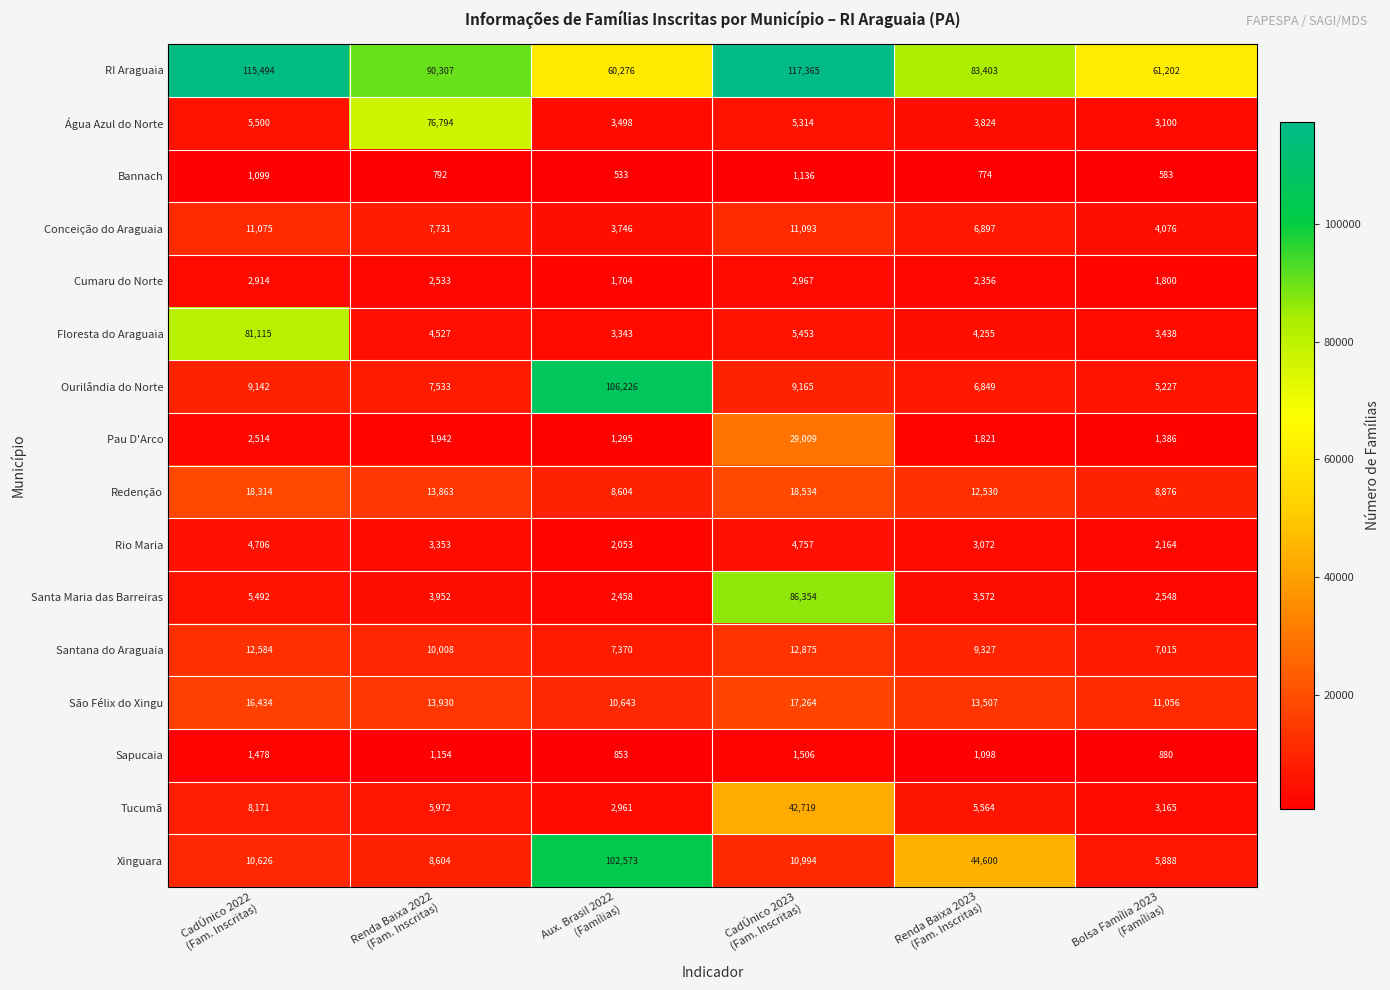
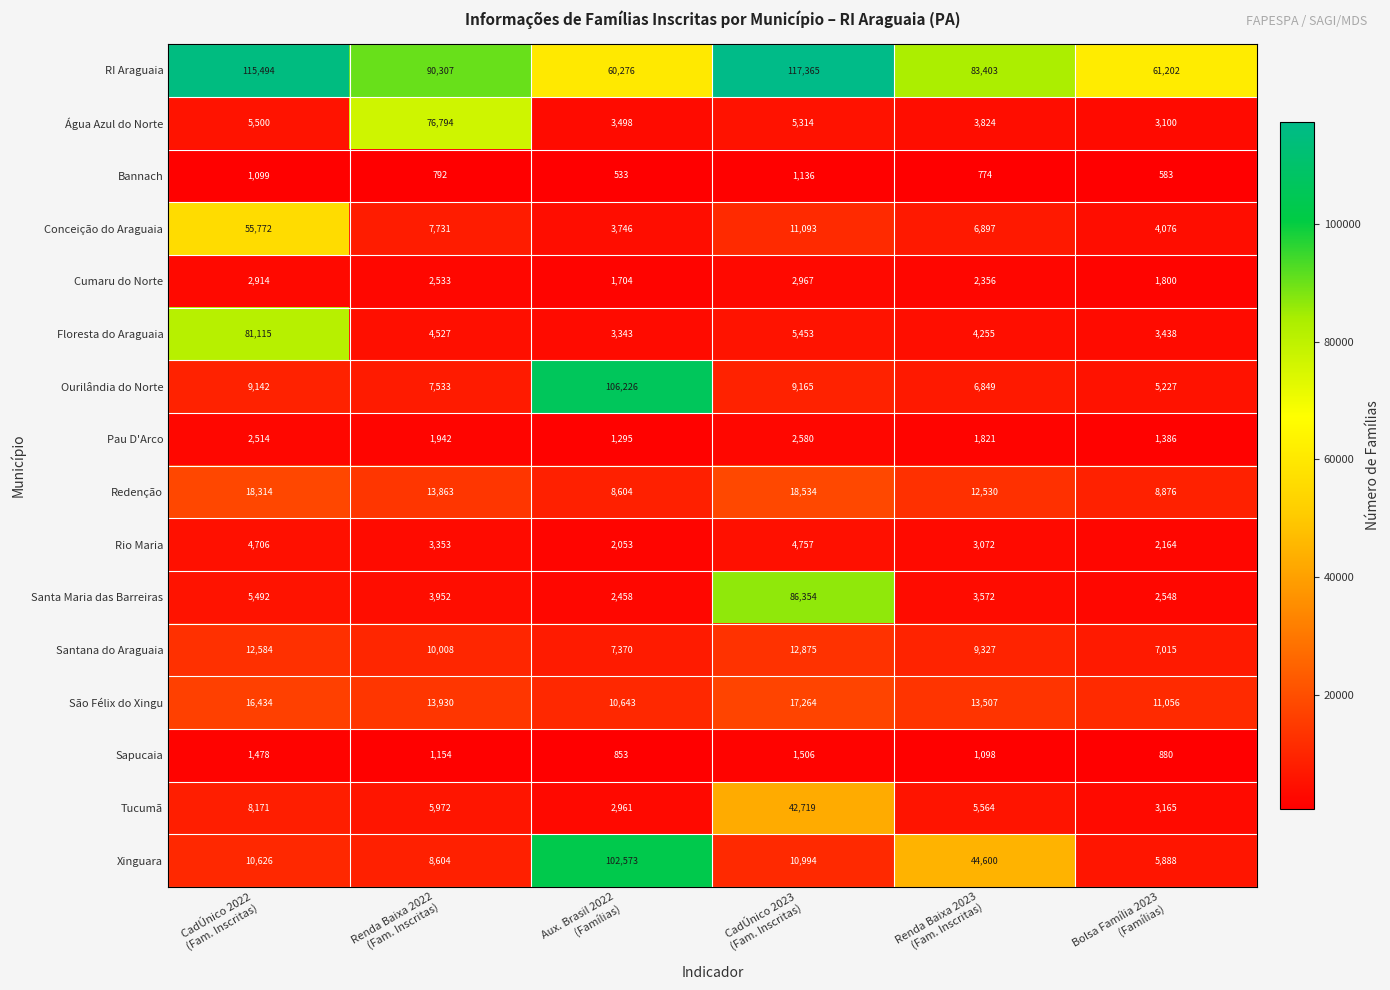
  {
    "RI Araguaia": {
      "CadÚnico 2022 (Fam. Inscritas)": "115,494",
      "Renda Baixa 2022 (Fam. Inscritas)": "90,307",
      "Aux. Brasil 2022 (Famílias)": "60,276",
      "CadÚnico 2023 (Fam. Inscritas)": "117,365",
      "Renda Baixa 2023 (Fam. Inscritas)": "83,403",
      "Bolsa Família 2023 (Famílias)": "61,202"
    },
    "Água Azul do Norte": {
      "CadÚnico 2022 (Fam. Inscritas)": "5,500",
      "Renda Baixa 2022 (Fam. Inscritas)": "76,794",
      "Aux. Brasil 2022 (Famílias)": "3,498",
      "CadÚnico 2023 (Fam. Inscritas)": "5,314",
      "Renda Baixa 2023 (Fam. Inscritas)": "3,824",
      "Bolsa Família 2023 (Famílias)": "3,100"
    },
    "Bannach": {
      "CadÚnico 2022 (Fam. Inscritas)": "1,099",
      "Renda Baixa 2022 (Fam. Inscritas)": "792",
      "Aux. Brasil 2022 (Famílias)": "533",
      "CadÚnico 2023 (Fam. Inscritas)": "1,136",
      "Renda Baixa 2023 (Fam. Inscritas)": "774",
      "Bolsa Família 2023 (Famílias)": "583"
    },
    "Conceição do Araguaia": {
-     "CadÚnico 2022 (Fam. Inscritas)": "11,075",
+     "CadÚnico 2022 (Fam. Inscritas)": "55,772",
      "Renda Baixa 2022 (Fam. Inscritas)": "7,731",
      "Aux. Brasil 2022 (Famílias)": "3,746",
      "CadÚnico 2023 (Fam. Inscritas)": "11,093",
      "Renda Baixa 2023 (Fam. Inscritas)": "6,897",
      "Bolsa Família 2023 (Famílias)": "4,076"
    },
    "Cumaru do Norte": {
      "CadÚnico 2022 (Fam. Inscritas)": "2,914",
      "Renda Baixa 2022 (Fam. Inscritas)": "2,533",
      "Aux. Brasil 2022 (Famílias)": "1,704",
      "CadÚnico 2023 (Fam. Inscritas)": "2,967",
      "Renda Baixa 2023 (Fam. Inscritas)": "2,356",
      "Bolsa Família 2023 (Famílias)": "1,800"
    },
    "Floresta do Araguaia": {
      "CadÚnico 2022 (Fam. Inscritas)": "81,115",
      "Renda Baixa 2022 (Fam. Inscritas)": "4,527",
      "Aux. Brasil 2022 (Famílias)": "3,343",
      "CadÚnico 2023 (Fam. Inscritas)": "5,453",
      "Renda Baixa 2023 (Fam. Inscritas)": "4,255",
      "Bolsa Família 2023 (Famílias)": "3,438"
    },
    "Ourilândia do Norte": {
      "CadÚnico 2022 (Fam. Inscritas)": "9,142",
      "Renda Baixa 2022 (Fam. Inscritas)": "7,533",
      "Aux. Brasil 2022 (Famílias)": "106,226",
      "CadÚnico 2023 (Fam. Inscritas)": "9,165",
      "Renda Baixa 2023 (Fam. Inscritas)": "6,849",
      "Bolsa Família 2023 (Famílias)": "5,227"
    },
    "Pau D'Arco": {
      "CadÚnico 2022 (Fam. Inscritas)": "2,514",
      "Renda Baixa 2022 (Fam. Inscritas)": "1,942",
      "Aux. Brasil 2022 (Famílias)": "1,295",
-     "CadÚnico 2023 (Fam. Inscritas)": "29,009",
+     "CadÚnico 2023 (Fam. Inscritas)": "2,580",
      "Renda Baixa 2023 (Fam. Inscritas)": "1,821",
      "Bolsa Família 2023 (Famílias)": "1,386"
    },
    "Redenção": {
      "CadÚnico 2022 (Fam. Inscritas)": "18,314",
      "Renda Baixa 2022 (Fam. Inscritas)": "13,863",
      "Aux. Brasil 2022 (Famílias)": "8,604",
      "CadÚnico 2023 (Fam. Inscritas)": "18,534",
      "Renda Baixa 2023 (Fam. Inscritas)": "12,530",
      "Bolsa Família 2023 (Famílias)": "8,876"
    },
    "Rio Maria": {
      "CadÚnico 2022 (Fam. Inscritas)": "4,706",
      "Renda Baixa 2022 (Fam. Inscritas)": "3,353",
      "Aux. Brasil 2022 (Famílias)": "2,053",
      "CadÚnico 2023 (Fam. Inscritas)": "4,757",
      "Renda Baixa 2023 (Fam. Inscritas)": "3,072",
      "Bolsa Família 2023 (Famílias)": "2,164"
    },
    "Santa Maria das Barreiras": {
      "CadÚnico 2022 (Fam. Inscritas)": "5,492",
      "Renda Baixa 2022 (Fam. Inscritas)": "3,952",
      "Aux. Brasil 2022 (Famílias)": "2,458",
      "CadÚnico 2023 (Fam. Inscritas)": "86,354",
      "Renda Baixa 2023 (Fam. Inscritas)": "3,572",
      "Bolsa Família 2023 (Famílias)": "2,548"
    },
    "Santana do Araguaia": {
      "CadÚnico 2022 (Fam. Inscritas)": "12,584",
      "Renda Baixa 2022 (Fam. Inscritas)": "10,008",
      "Aux. Brasil 2022 (Famílias)": "7,370",
      "CadÚnico 2023 (Fam. Inscritas)": "12,875",
      "Renda Baixa 2023 (Fam. Inscritas)": "9,327",
      "Bolsa Família 2023 (Famílias)": "7,015"
    },
    "São Félix do Xingu": {
      "CadÚnico 2022 (Fam. Inscritas)": "16,434",
      "Renda Baixa 2022 (Fam. Inscritas)": "13,930",
      "Aux. Brasil 2022 (Famílias)": "10,643",
      "CadÚnico 2023 (Fam. Inscritas)": "17,264",
      "Renda Baixa 2023 (Fam. Inscritas)": "13,507",
      "Bolsa Família 2023 (Famílias)": "11,056"
    },
    "Sapucaia": {
      "CadÚnico 2022 (Fam. Inscritas)": "1,478",
      "Renda Baixa 2022 (Fam. Inscritas)": "1,154",
      "Aux. Brasil 2022 (Famílias)": "853",
      "CadÚnico 2023 (Fam. Inscritas)": "1,506",
      "Renda Baixa 2023 (Fam. Inscritas)": "1,098",
      "Bolsa Família 2023 (Famílias)": "880"
    },
    "Tucumã": {
      "CadÚnico 2022 (Fam. Inscritas)": "8,171",
      "Renda Baixa 2022 (Fam. Inscritas)": "5,972",
      "Aux. Brasil 2022 (Famílias)": "2,961",
      "CadÚnico 2023 (Fam. Inscritas)": "42,719",
      "Renda Baixa 2023 (Fam. Inscritas)": "5,564",
      "Bolsa Família 2023 (Famílias)": "3,165"
    },
    "Xinguara": {
      "CadÚnico 2022 (Fam. Inscritas)": "10,626",
      "Renda Baixa 2022 (Fam. Inscritas)": "8,604",
      "Aux. Brasil 2022 (Famílias)": "102,573",
      "CadÚnico 2023 (Fam. Inscritas)": "10,994",
      "Renda Baixa 2023 (Fam. Inscritas)": "44,600",
      "Bolsa Família 2023 (Famílias)": "5,888"
    }
  }
